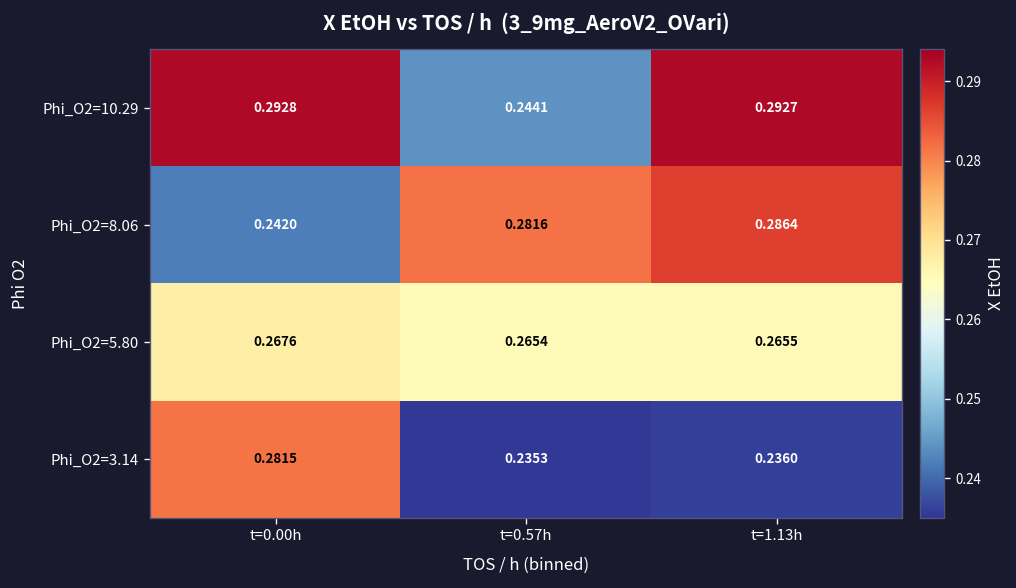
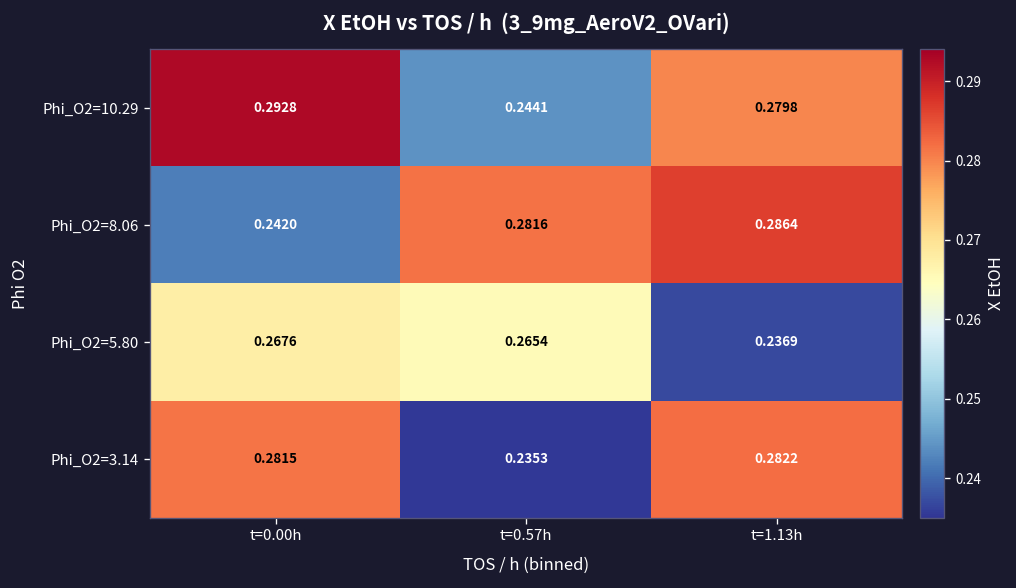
  {
    "Phi_O2=10.29": {
      "t=0.00h": 0.2928,
      "t=0.57h": 0.2441,
-     "t=1.13h": 0.2927
+     "t=1.13h": 0.2798
    },
    "Phi_O2=8.06": {
      "t=0.00h": 0.2420,
      "t=0.57h": 0.2816,
      "t=1.13h": 0.2864
    },
    "Phi_O2=5.80": {
      "t=0.00h": 0.2676,
      "t=0.57h": 0.2654,
-     "t=1.13h": 0.2655
+     "t=1.13h": 0.2369
    },
    "Phi_O2=3.14": {
      "t=0.00h": 0.2815,
      "t=0.57h": 0.2353,
-     "t=1.13h": 0.2360
+     "t=1.13h": 0.2822
    }
  }
